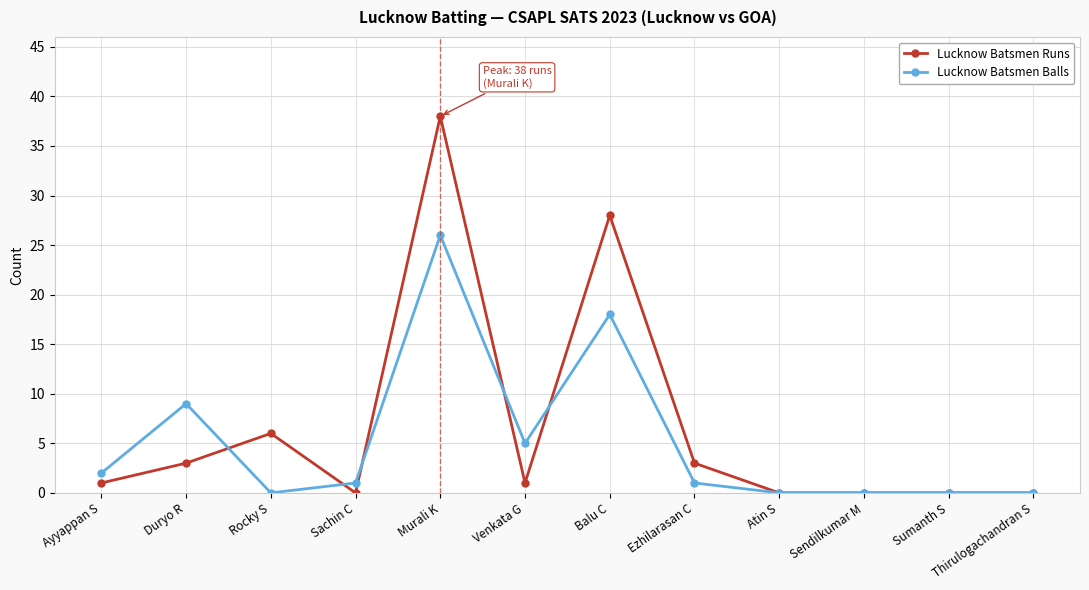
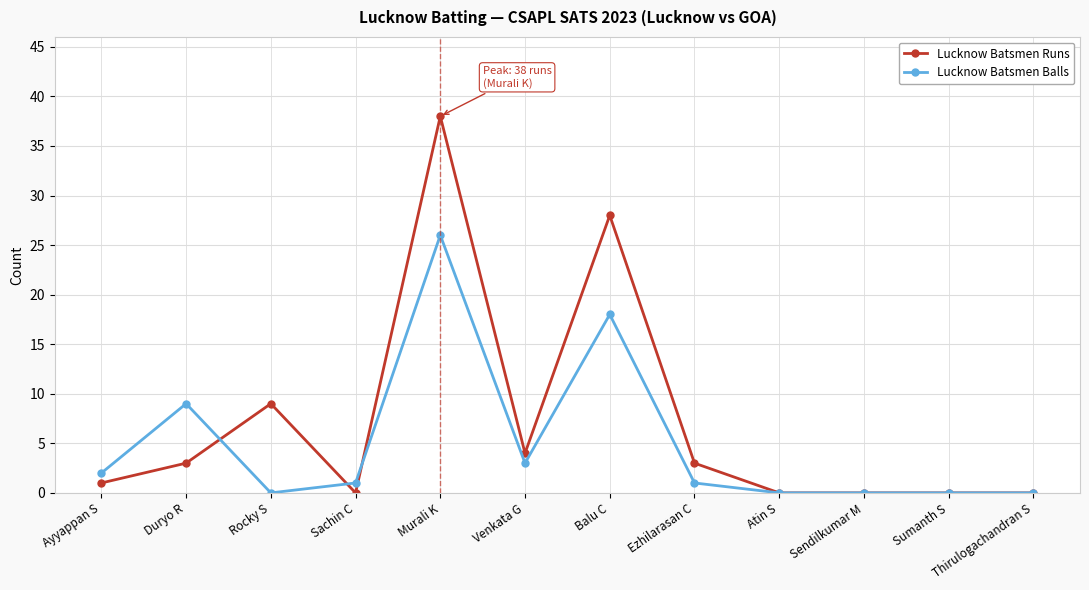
  {
    "Lucknow Batsmen Runs": {
      "Ayyappan S": 1,
      "Duryo R": 3,
-     "Rocky S": 6,
+     "Rocky S": 9,
      "Sachin C": 0,
-     "Venkata G": 1,
+     "Venkata G": 4,
      "Balu C": 28,
      "Ezhilarasan C": 3
    },
    "Lucknow Batsmen Balls": {
      "Ayyappan S": 2,
      "Duryo R": 9,
      "Rocky S": 0,
      "Sachin C": 1,
      "Murali K": 26,
-     "Venkata G": 5,
+     "Venkata G": 3,
      "Balu C": 18,
      "Ezhilarasan C": 1
    }
  }
